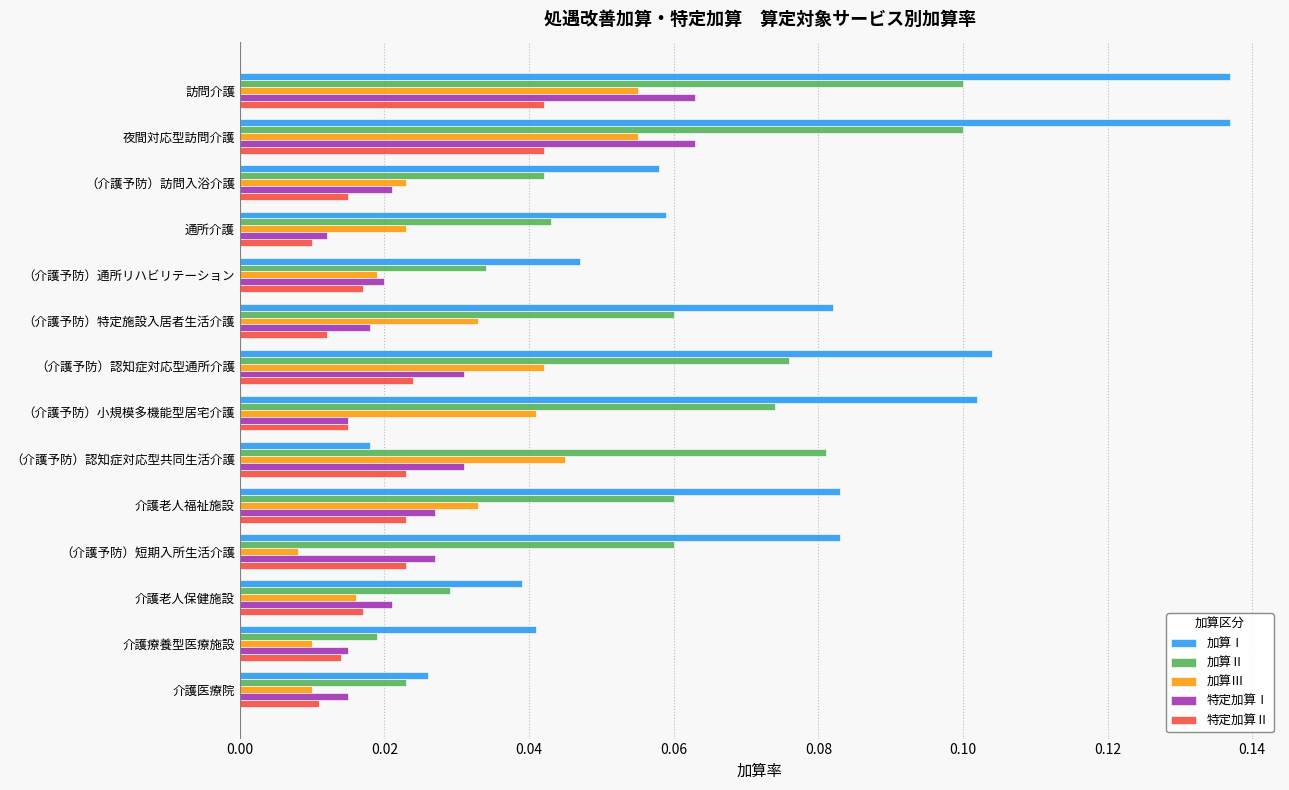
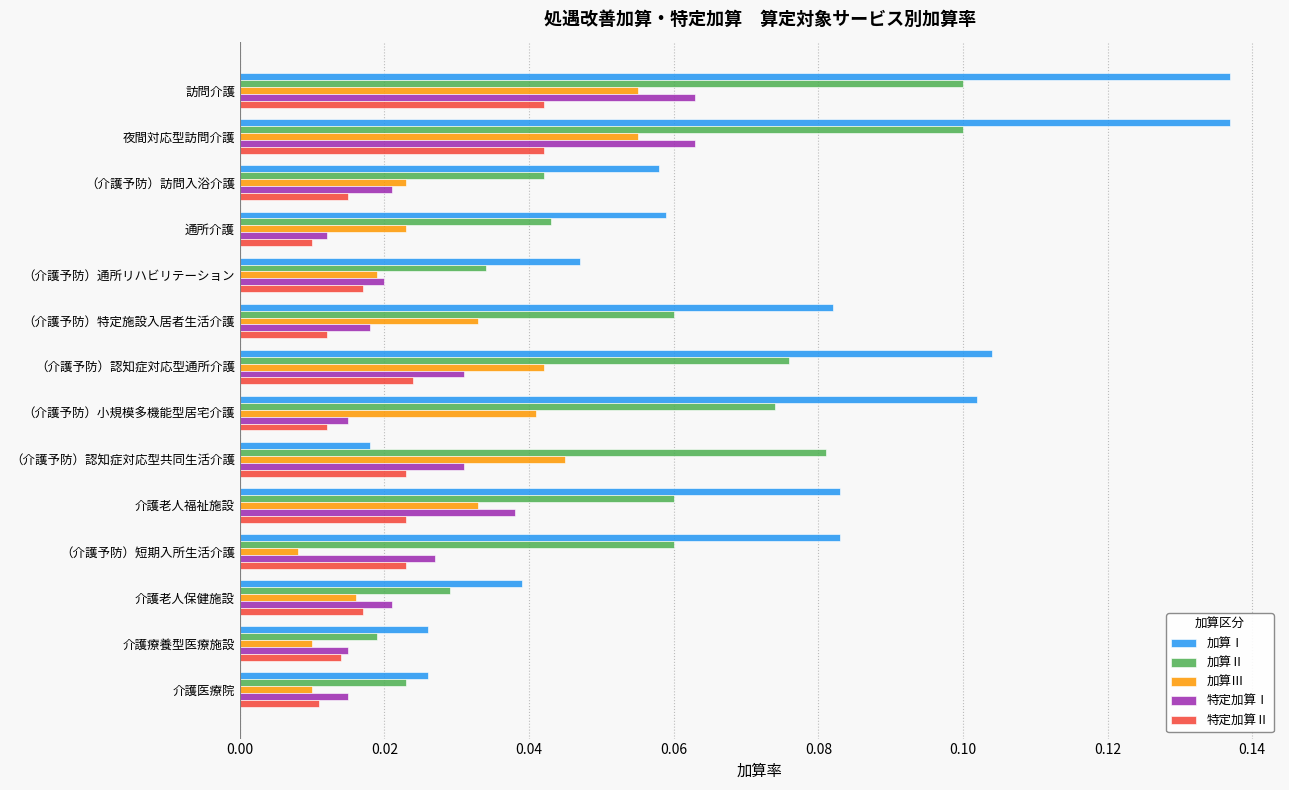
  {
    "加算Ⅰ": {
      "訪問介護": 0.137,
      "夜間対応型訪問介護": 0.137,
      "（介護予防）訪問入浴介護": 0.058,
      "通所介護": 0.059,
      "（介護予防）通所リハビリテーション": 0.047,
      "（介護予防）特定施設入居者生活介護": 0.082,
      "（介護予防）認知症対応型通所介護": 0.104,
      "（介護予防）小規模多機能型居宅介護": 0.102,
      "（介護予防）認知症対応型共同生活介護": 0.018,
      "介護老人福祉施設": 0.083,
      "（介護予防）短期入所生活介護": 0.083,
      "介護老人保健施設": 0.039,
-     "介護療養型医療施設": 0.041,
+     "介護療養型医療施設": 0.026,
      "介護医療院": 0.026
    },
    "加算Ⅱ": {
      "訪問介護": 0.100,
      "夜間対応型訪問介護": 0.100,
      "（介護予防）訪問入浴介護": 0.042,
      "通所介護": 0.043,
      "（介護予防）通所リハビリテーション": 0.034,
      "（介護予防）特定施設入居者生活介護": 0.060,
      "（介護予防）認知症対応型通所介護": 0.076,
      "（介護予防）小規模多機能型居宅介護": 0.074,
      "（介護予防）認知症対応型共同生活介護": 0.081,
      "介護老人福祉施設": 0.060,
      "（介護予防）短期入所生活介護": 0.060,
      "介護老人保健施設": 0.029,
      "介護療養型医療施設": 0.019,
      "介護医療院": 0.023
    },
    "加算Ⅲ": {
      "訪問介護": 0.055,
      "夜間対応型訪問介護": 0.055,
      "（介護予防）訪問入浴介護": 0.023,
      "通所介護": 0.023,
      "（介護予防）通所リハビリテーション": 0.019,
      "（介護予防）特定施設入居者生活介護": 0.033,
      "（介護予防）認知症対応型通所介護": 0.042,
      "（介護予防）小規模多機能型居宅介護": 0.041,
      "（介護予防）認知症対応型共同生活介護": 0.045,
      "介護老人福祉施設": 0.033,
      "（介護予防）短期入所生活介護": 0.008,
      "介護老人保健施設": 0.016,
      "介護療養型医療施設": 0.010,
      "介護医療院": 0.010
    },
    "特定加算Ⅰ": {
      "訪問介護": 0.063,
      "夜間対応型訪問介護": 0.063,
      "（介護予防）訪問入浴介護": 0.021,
      "通所介護": 0.012,
      "（介護予防）通所リハビリテーション": 0.020,
      "（介護予防）特定施設入居者生活介護": 0.018,
      "（介護予防）認知症対応型通所介護": 0.031,
      "（介護予防）小規模多機能型居宅介護": 0.015,
      "（介護予防）認知症対応型共同生活介護": 0.031,
-     "介護老人福祉施設": 0.027,
+     "介護老人福祉施設": 0.038,
      "（介護予防）短期入所生活介護": 0.027,
      "介護老人保健施設": 0.021,
      "介護療養型医療施設": 0.015,
      "介護医療院": 0.015
    },
    "特定加算Ⅱ": {
      "訪問介護": 0.042,
      "夜間対応型訪問介護": 0.042,
      "（介護予防）訪問入浴介護": 0.015,
      "通所介護": 0.010,
      "（介護予防）通所リハビリテーション": 0.017,
      "（介護予防）特定施設入居者生活介護": 0.012,
      "（介護予防）認知症対応型通所介護": 0.024,
-     "（介護予防）小規模多機能型居宅介護": 0.015,
+     "（介護予防）小規模多機能型居宅介護": 0.012,
      "（介護予防）認知症対応型共同生活介護": 0.023,
      "介護老人福祉施設": 0.023,
      "（介護予防）短期入所生活介護": 0.023,
      "介護老人保健施設": 0.017,
      "介護療養型医療施設": 0.014,
      "介護医療院": 0.011
    }
  }
